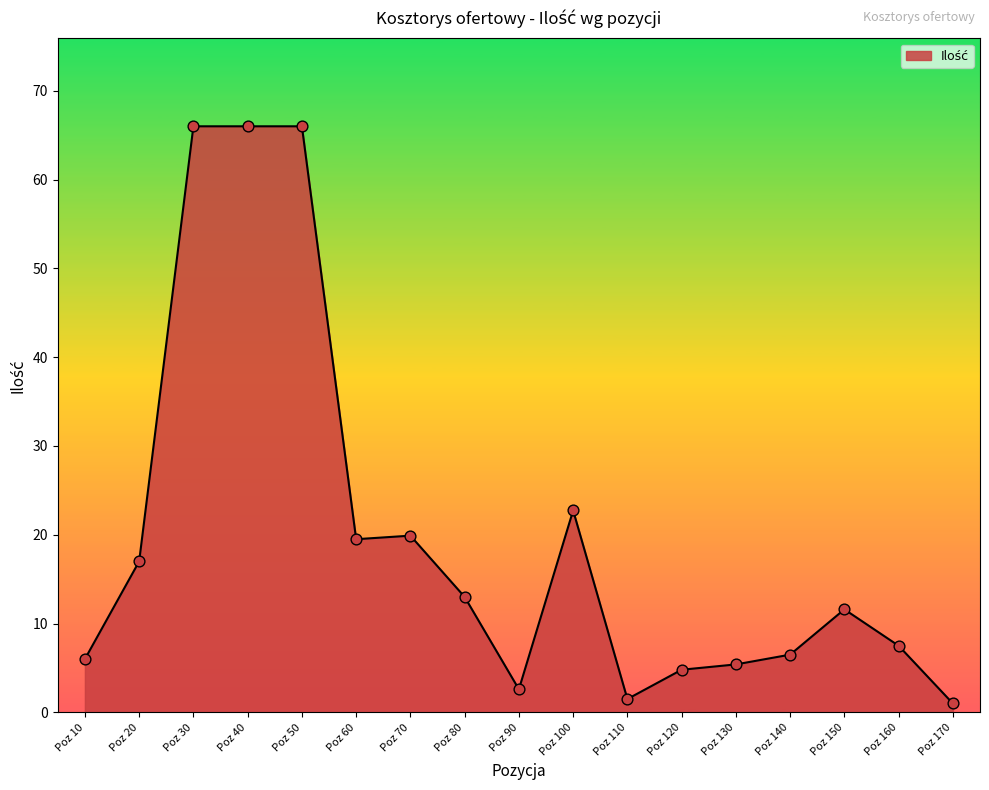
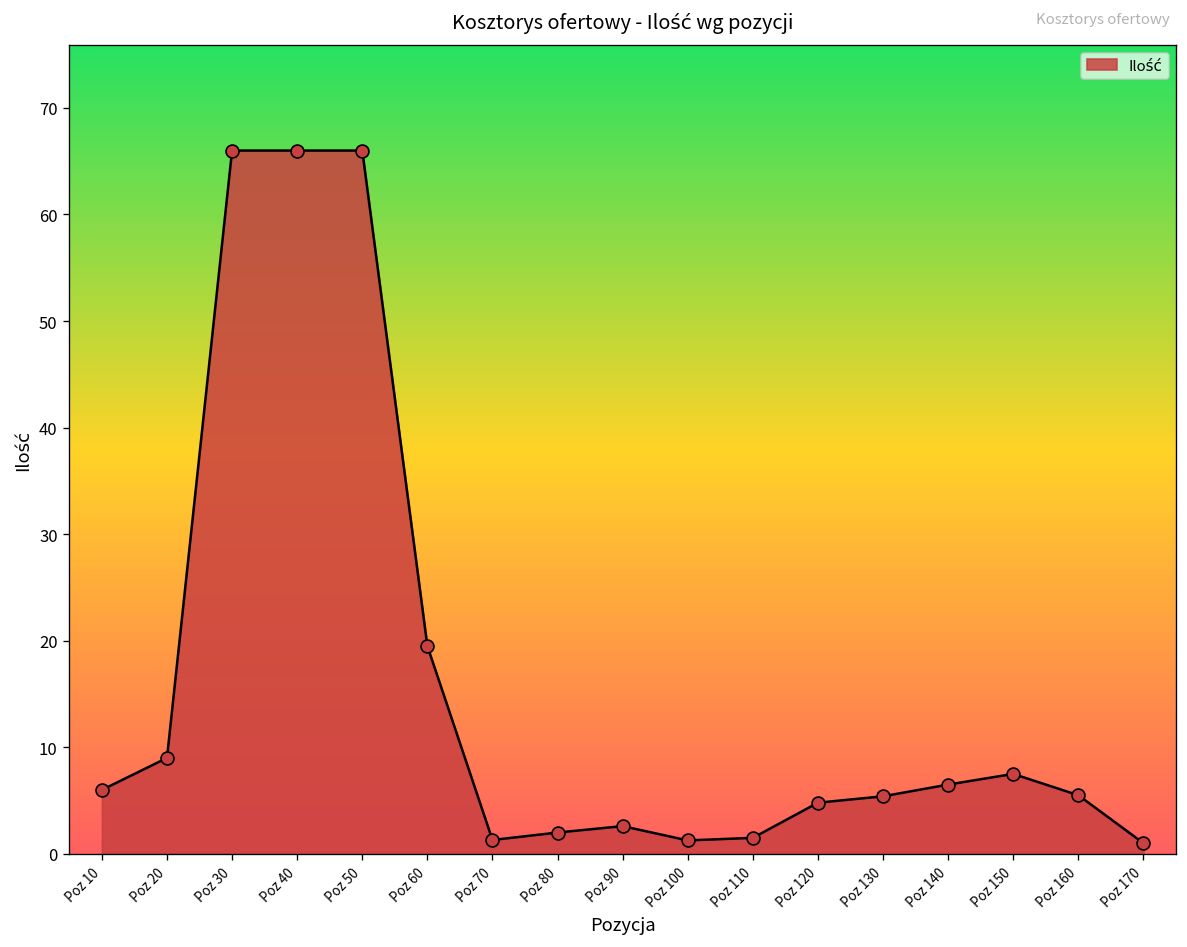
  {
    "Poz 10": 6,
-   "Poz 20": 17,
+   "Poz 20": 9,
    "Poz 30": 66,
    "Poz 40": 66,
    "Poz 50": 66,
    "Poz 60": 20,
-   "Poz 70": 20,
-   "Poz 80": 13,
+   "Poz 70": 1,
+   "Poz 80": 2,
    "Poz 90": 3,
-   "Poz 100": 23,
+   "Poz 100": 1,
    "Poz 110": 2,
    "Poz 120": 5,
    "Poz 130": 5,
    "Poz 140": 7,
-   "Poz 150": 12,
-   "Poz 160": 8,
+   "Poz 150": 8,
+   "Poz 160": 6,
    "Poz 170": 1
  }
